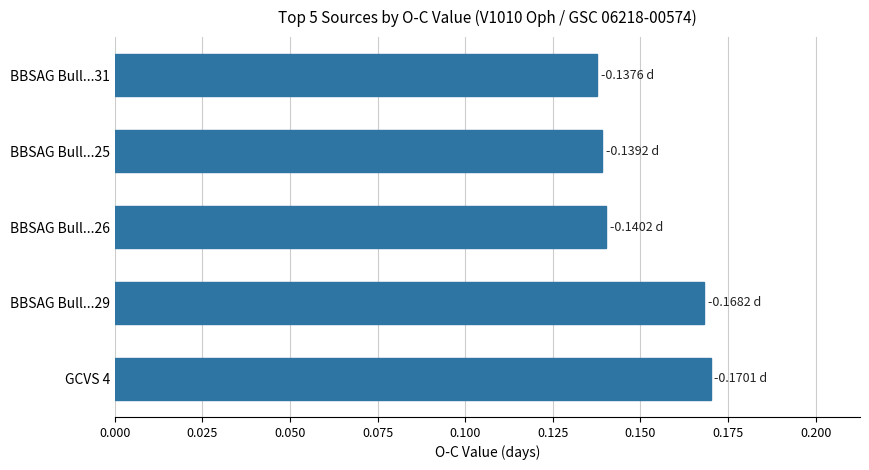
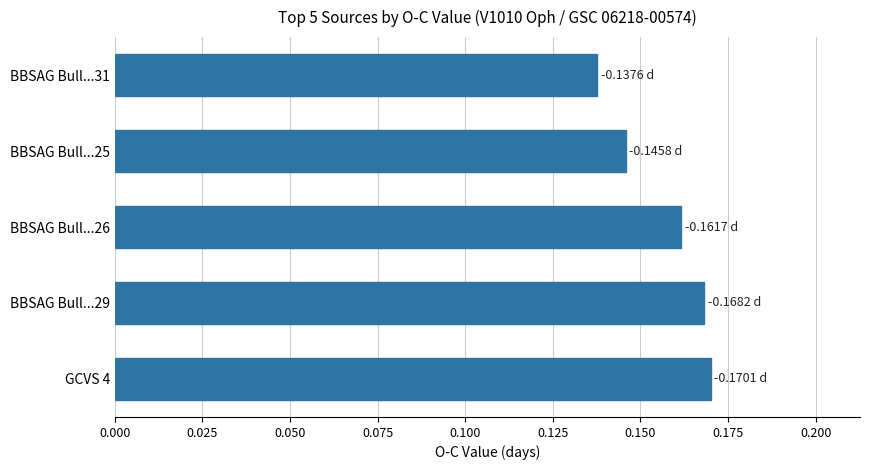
  {
-   "BBSAG Bull...25": -0.1392,
-   "BBSAG Bull...26": -0.1402
+   "BBSAG Bull...25": -0.1458,
+   "BBSAG Bull...26": -0.1617
  }
